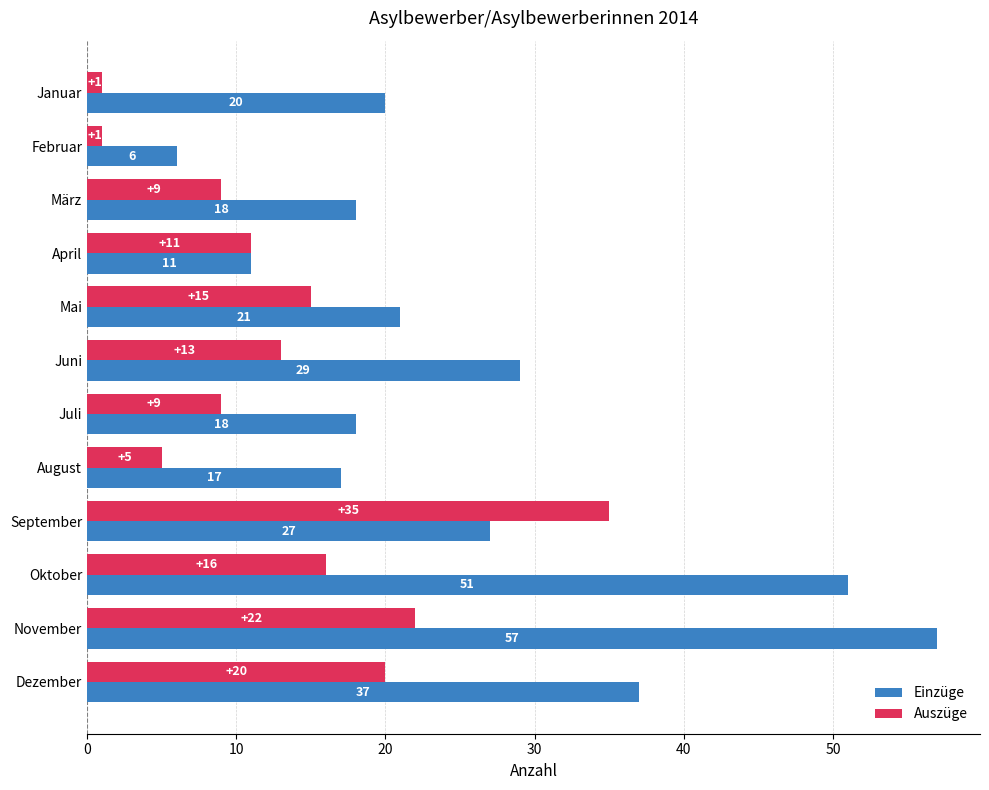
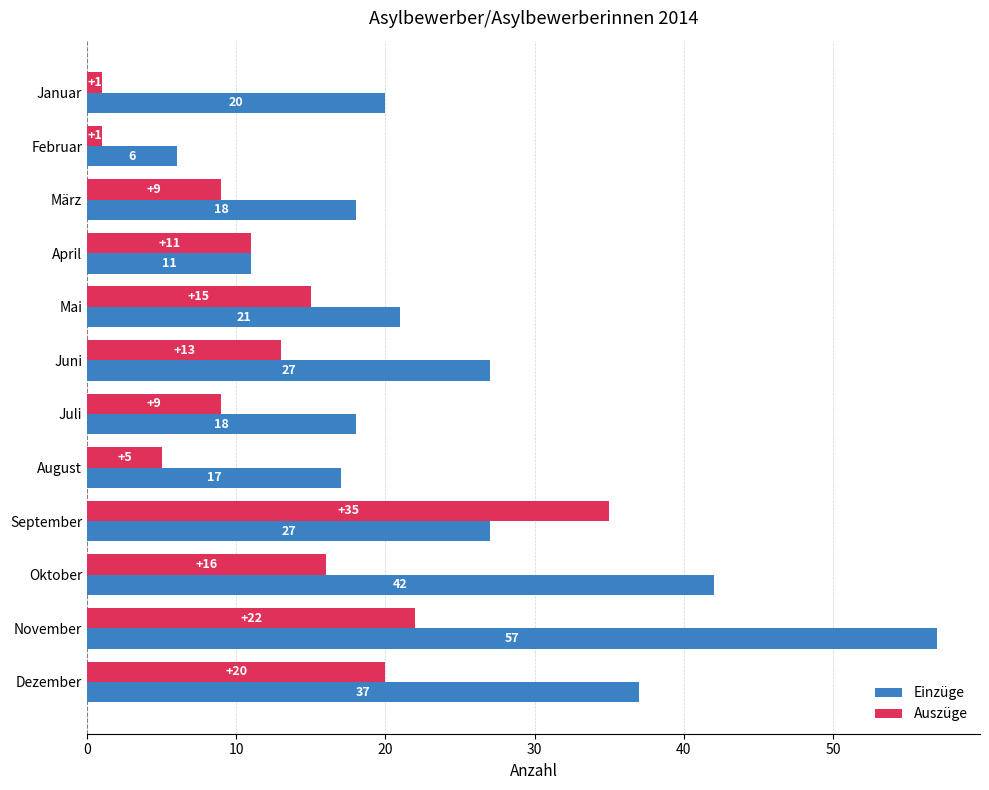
  {
    "Einzüge": {
      "Januar": "20",
      "Februar": "6",
      "März": "18",
      "April": "11",
      "Mai": "21",
-     "Juni": "29",
+     "Juni": "27",
      "Juli": "18",
      "August": "17",
      "September": "27",
-     "Oktober": "51",
+     "Oktober": "42",
      "November": "57",
      "Dezember": "37"
    },
    "Auszüge": {
      "Januar": "+1",
      "Februar": "+1",
      "März": "+9",
      "April": "+11",
      "Mai": "+15",
      "Juni": "+13",
      "Juli": "+9",
      "August": "+5",
      "September": "+35",
      "Oktober": "+16",
      "November": "+22",
      "Dezember": "+20"
    }
  }
